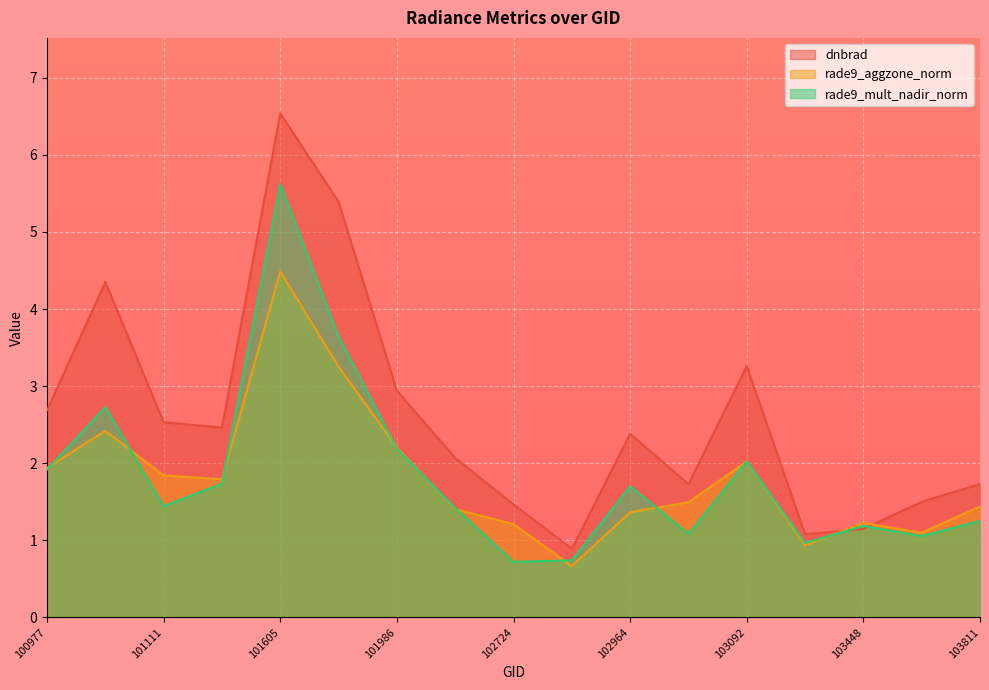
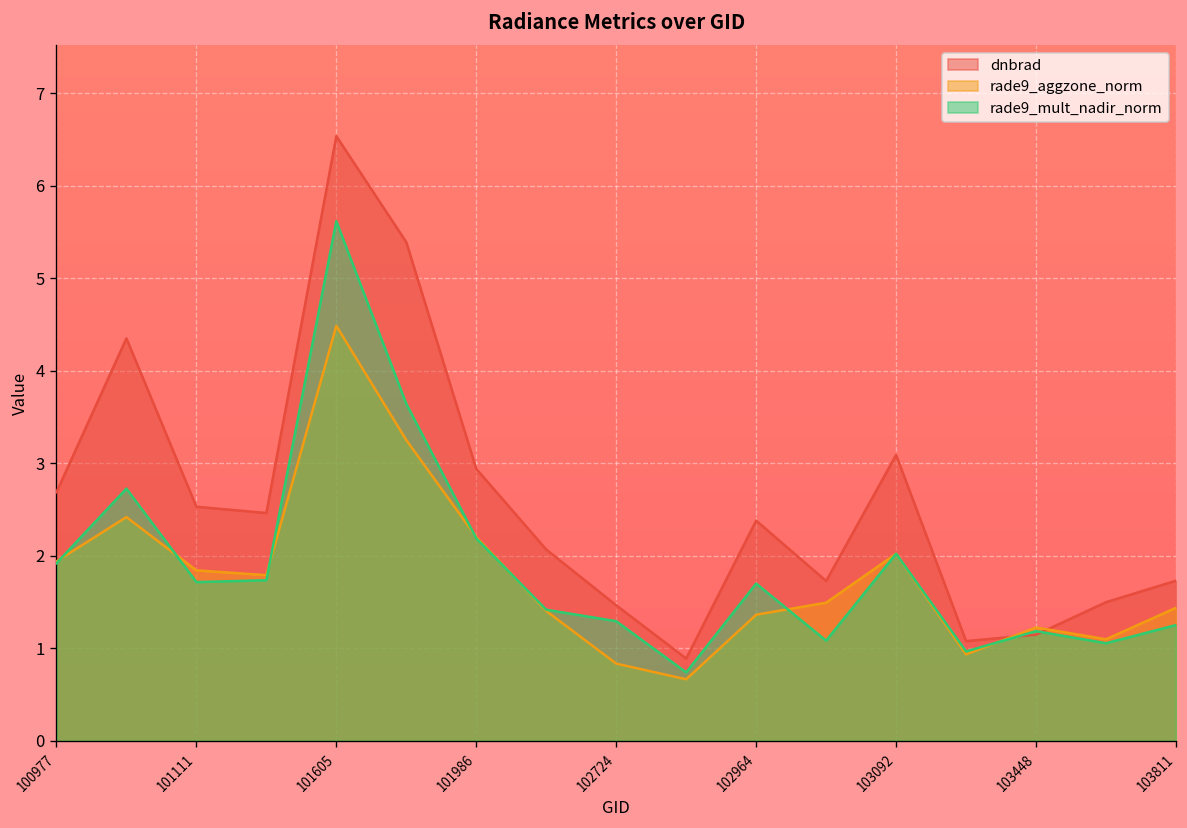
  {
    "dnbrad": {
      "100977": 2.7,
      "101111": 2.5,
      "101605": 6.5,
      "101986": 2.9,
      "102724": 1.5,
      "102964": 2.4,
-     "103092": 3.3,
+     "103092": 3.1,
      "103448": 1.1,
      "103811": 1.7
    },
    "rade9_aggzone_norm": {
      "101111": 1.8,
      "101605": 4.5,
-     "102724": 1.2,
+     "102724": 0.8,
      "102964": 1.4,
      "103448": 1.2,
      "103811": 1.4
    },
    "rade9_mult_nadir_norm": {
-     "101111": 1.4,
+     "101111": 1.7,
      "101605": 5.6,
-     "102724": 0.7,
+     "102724": 1.3,
      "102964": 1.7,
      "103448": 1.2,
      "103811": 1.3
    }
  }
